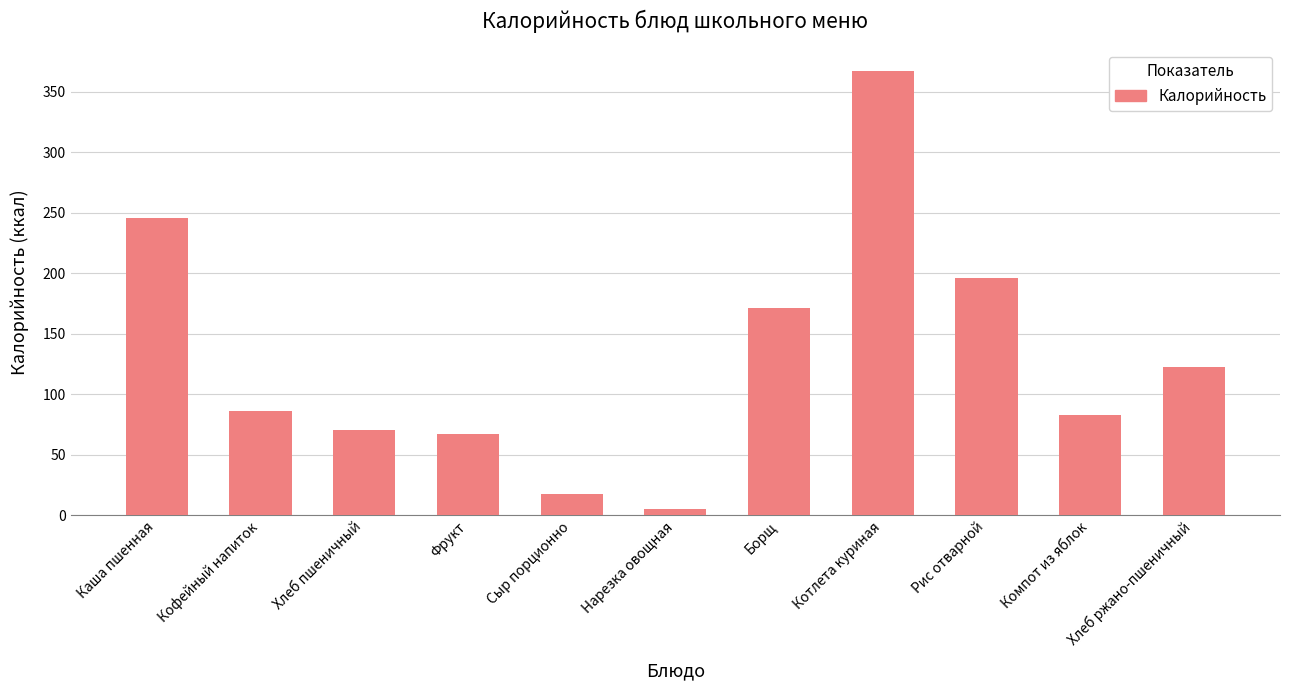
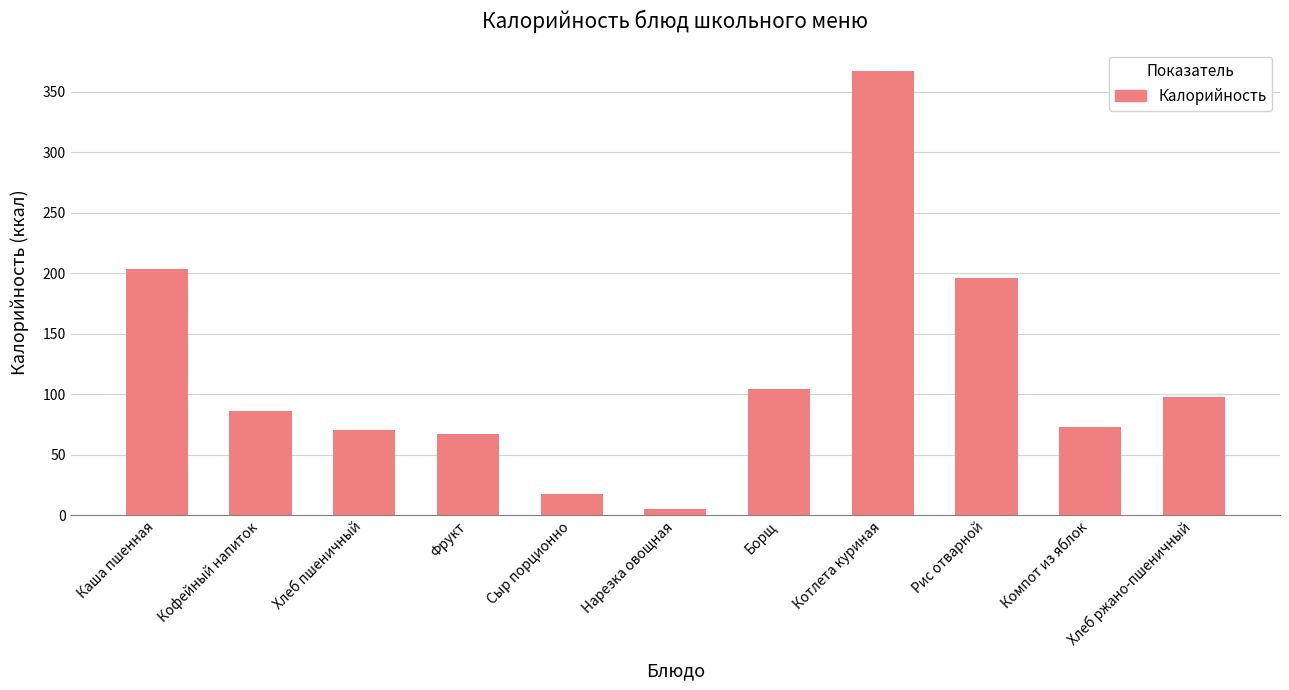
  {
-   "Каша пшенная": 246,
+   "Каша пшенная": 203,
    "Кофейный напиток": 86,
    "Хлеб пшеничный": 70,
    "Фрукт": 67,
    "Сыр порционно": 17,
    "Нарезка овощная": 5,
-   "Борщ": 171,
+   "Борщ": 104,
    "Котлета куриная": 367,
    "Рис отварной": 196,
-   "Компот из яблок": 82,
-   "Хлеб ржано-пшеничный": 122
+   "Компот из яблок": 73,
+   "Хлеб ржано-пшеничный": 98
  }
